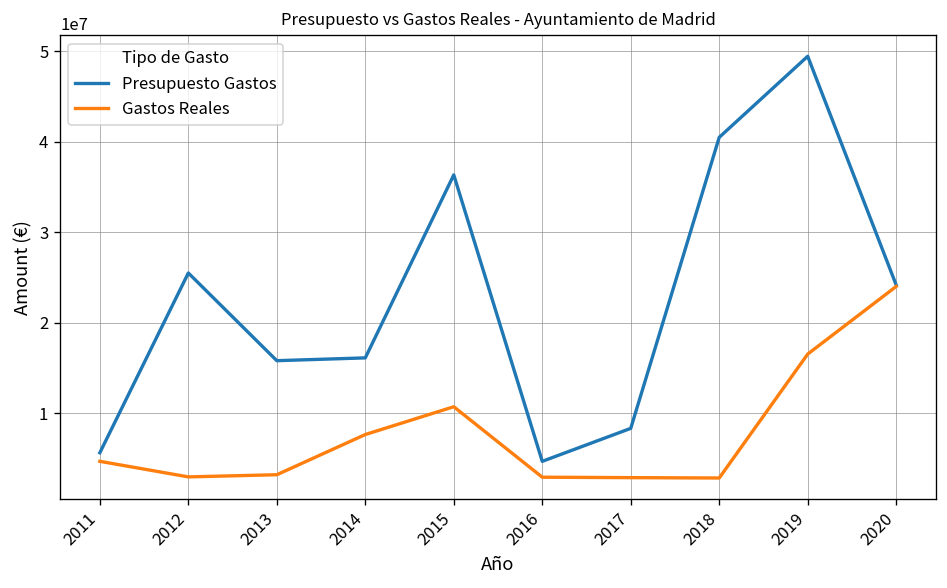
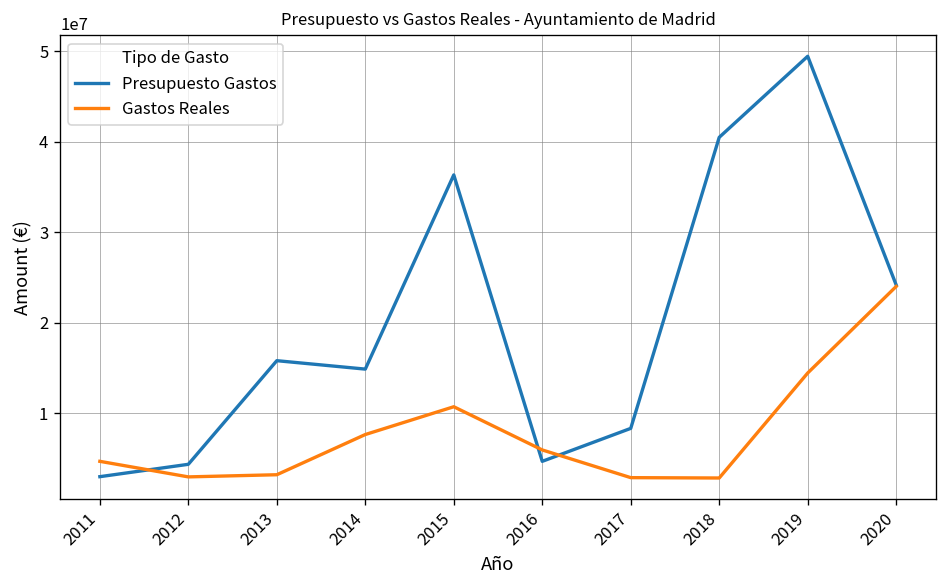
  {
    "Presupuesto Gastos": {
-     "2011": 6000000,
-     "2012": 26000000,
+     "2011": 3000000,
+     "2012": 4000000,
      "2013": 16000000,
-     "2014": 16000000,
+     "2014": 15000000,
      "2015": 36000000,
      "2016": 5000000,
      "2017": 8000000,
      "2018": 41000000,
      "2019": 49000000
    },
    "Gastos Reales": {
      "2011": 5000000,
      "2012": 3000000,
      "2013": 3000000,
      "2014": 8000000,
      "2015": 11000000,
-     "2016": 3000000,
+     "2016": 6000000,
      "2017": 3000000,
      "2018": 3000000,
-     "2019": 17000000
+     "2019": 14000000
    }
  }
